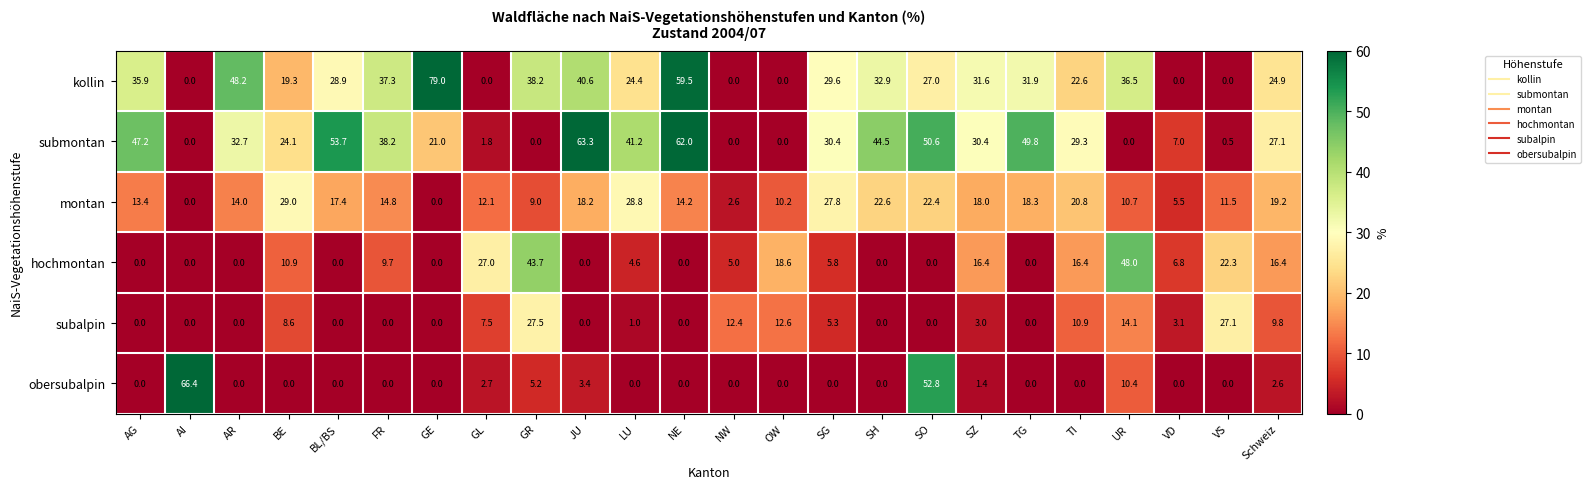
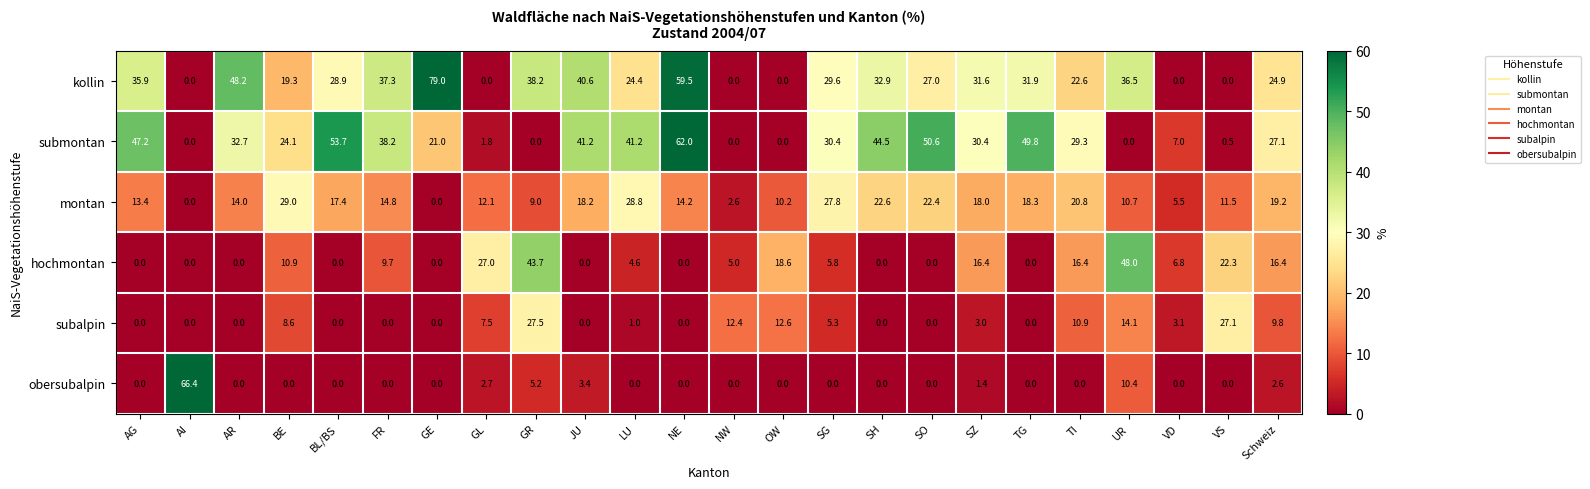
  {
    "kollin": {
      "AG": 35.9,
      "AI": 0.0,
      "AR": 48.2,
      "BE": 19.3,
      "BL/BS": 28.9,
      "FR": 37.3,
      "GE": 79.0,
      "GL": 0.0,
      "GR": 38.2,
      "JU": 40.6,
      "LU": 24.4,
      "NE": 59.5,
      "NW": 0.0,
      "OW": 0.0,
      "SG": 29.6,
      "SH": 32.9,
      "SO": 27.0,
      "SZ": 31.6,
      "TG": 31.9,
      "TI": 22.6,
      "UR": 36.5,
      "VD": 0.0,
      "VS": 0.0,
      "Schweiz": 24.9
    },
    "submontan": {
      "AG": 47.2,
      "AI": 0.0,
      "AR": 32.7,
      "BE": 24.1,
      "BL/BS": 53.7,
      "FR": 38.2,
      "GE": 21.0,
      "GL": 1.8,
      "GR": 0.0,
-     "JU": 63.3,
+     "JU": 41.2,
      "LU": 41.2,
      "NE": 62.0,
      "NW": 0.0,
      "OW": 0.0,
      "SG": 30.4,
      "SH": 44.5,
      "SO": 50.6,
      "SZ": 30.4,
      "TG": 49.8,
      "TI": 29.3,
      "UR": 0.0,
      "VD": 7.0,
      "VS": 0.5,
      "Schweiz": 27.1
    },
    "montan": {
      "AG": 13.4,
      "AI": 0.0,
      "AR": 14.0,
      "BE": 29.0,
      "BL/BS": 17.4,
      "FR": 14.8,
      "GE": 0.0,
      "GL": 12.1,
      "GR": 9.0,
      "JU": 18.2,
      "LU": 28.8,
      "NE": 14.2,
      "NW": 2.6,
      "OW": 10.2,
      "SG": 27.8,
      "SH": 22.6,
      "SO": 22.4,
      "SZ": 18.0,
      "TG": 18.3,
      "TI": 20.8,
      "UR": 10.7,
      "VD": 5.5,
      "VS": 11.5,
      "Schweiz": 19.2
    },
    "hochmontan": {
      "AG": 0.0,
      "AI": 0.0,
      "AR": 0.0,
      "BE": 10.9,
      "BL/BS": 0.0,
      "FR": 9.7,
      "GE": 0.0,
      "GL": 27.0,
      "GR": 43.7,
      "JU": 0.0,
      "LU": 4.6,
      "NE": 0.0,
      "NW": 5.0,
      "OW": 18.6,
      "SG": 5.8,
      "SH": 0.0,
      "SO": 0.0,
      "SZ": 16.4,
      "TG": 0.0,
      "TI": 16.4,
      "UR": 48.0,
      "VD": 6.8,
      "VS": 22.3,
      "Schweiz": 16.4
    },
    "subalpin": {
      "AG": 0.0,
      "AI": 0.0,
      "AR": 0.0,
      "BE": 8.6,
      "BL/BS": 0.0,
      "FR": 0.0,
      "GE": 0.0,
      "GL": 7.5,
      "GR": 27.5,
      "JU": 0.0,
      "LU": 1.0,
      "NE": 0.0,
      "NW": 12.4,
      "OW": 12.6,
      "SG": 5.3,
      "SH": 0.0,
      "SO": 0.0,
      "SZ": 3.0,
      "TG": 0.0,
      "TI": 10.9,
      "UR": 14.1,
      "VD": 3.1,
      "VS": 27.1,
      "Schweiz": 9.8
    },
    "obersubalpin": {
      "AG": 0.0,
      "AI": 66.4,
      "AR": 0.0,
      "BE": 0.0,
      "BL/BS": 0.0,
      "FR": 0.0,
      "GE": 0.0,
      "GL": 2.7,
      "GR": 5.2,
      "JU": 3.4,
      "LU": 0.0,
      "NE": 0.0,
      "NW": 0.0,
      "OW": 0.0,
      "SG": 0.0,
      "SH": 0.0,
-     "SO": 52.8,
+     "SO": 0.0,
      "SZ": 1.4,
      "TG": 0.0,
      "TI": 0.0,
      "UR": 10.4,
      "VD": 0.0,
      "VS": 0.0,
      "Schweiz": 2.6
    }
  }
